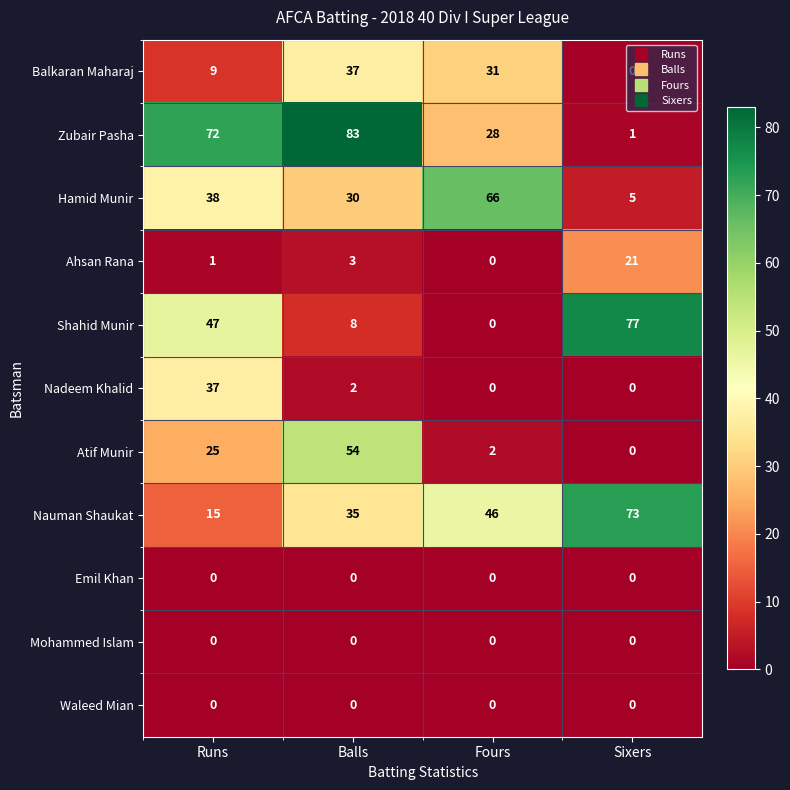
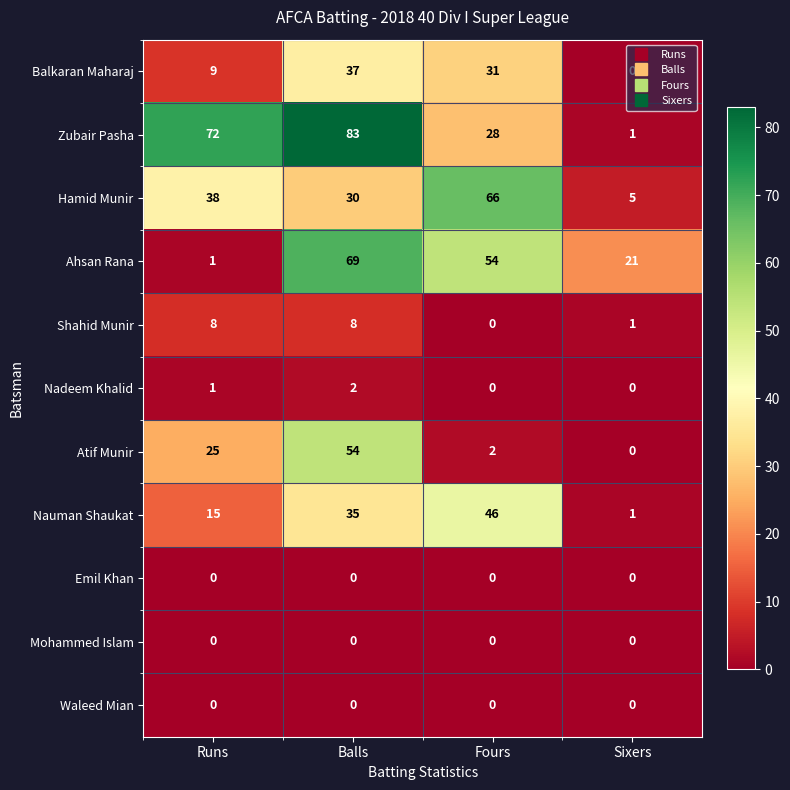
  {
    "Balkaran Maharaj": {
      "Runs": 9,
      "Balls": 37,
      "Fours": 31
    },
    "Zubair Pasha": {
      "Runs": 72,
      "Balls": 83,
      "Fours": 28,
      "Sixers": 1
    },
    "Hamid Munir": {
      "Runs": 38,
      "Balls": 30,
      "Fours": 66,
      "Sixers": 5
    },
    "Ahsan Rana": {
      "Runs": 1,
-     "Balls": 3,
-     "Fours": 0,
+     "Balls": 69,
+     "Fours": 54,
      "Sixers": 21
    },
    "Shahid Munir": {
-     "Runs": 47,
+     "Runs": 8,
      "Balls": 8,
      "Fours": 0,
-     "Sixers": 77
+     "Sixers": 1
    },
    "Nadeem Khalid": {
-     "Runs": 37,
+     "Runs": 1,
      "Balls": 2,
      "Fours": 0,
      "Sixers": 0
    },
    "Atif Munir": {
      "Runs": 25,
      "Balls": 54,
      "Fours": 2,
      "Sixers": 0
    },
    "Nauman Shaukat": {
      "Runs": 15,
      "Balls": 35,
      "Fours": 46,
-     "Sixers": 73
+     "Sixers": 1
    },
    "Emil Khan": {
      "Runs": 0,
      "Balls": 0,
      "Fours": 0,
      "Sixers": 0
    },
    "Mohammed Islam": {
      "Runs": 0,
      "Balls": 0,
      "Fours": 0,
      "Sixers": 0
    },
    "Waleed Mian": {
      "Runs": 0,
      "Balls": 0,
      "Fours": 0,
      "Sixers": 0
    }
  }
